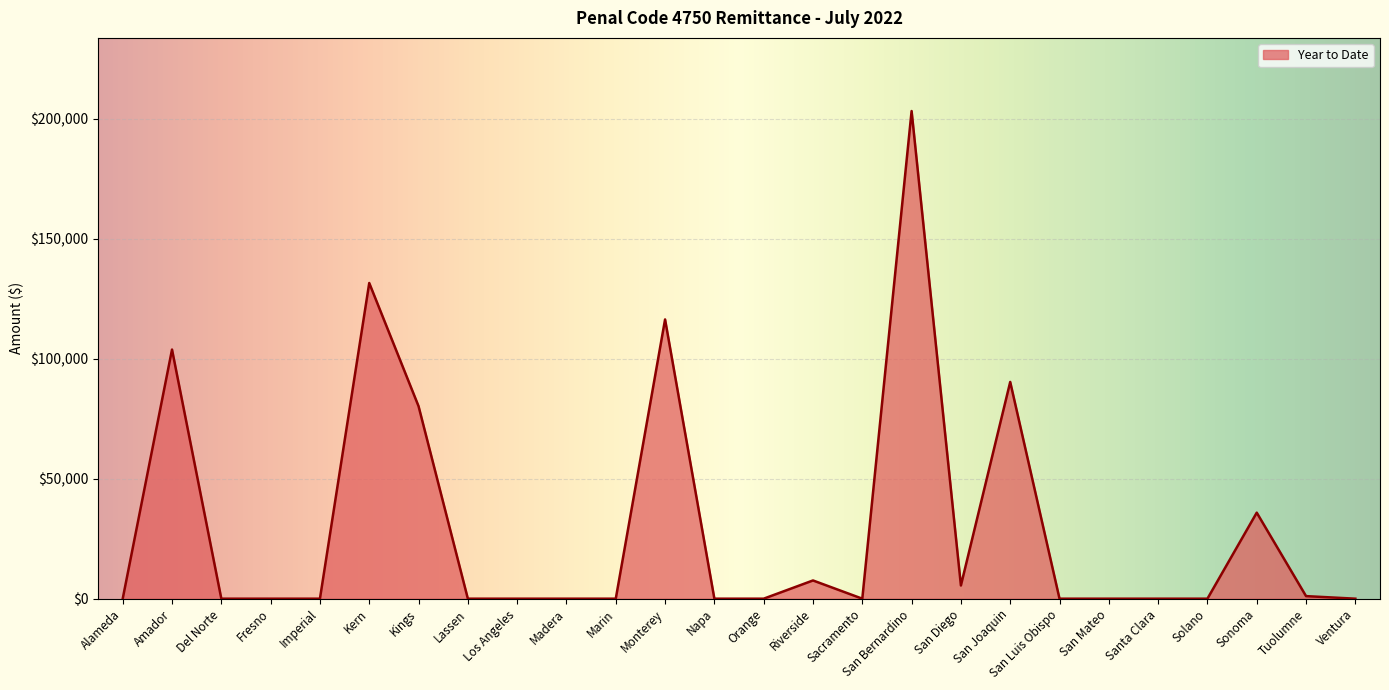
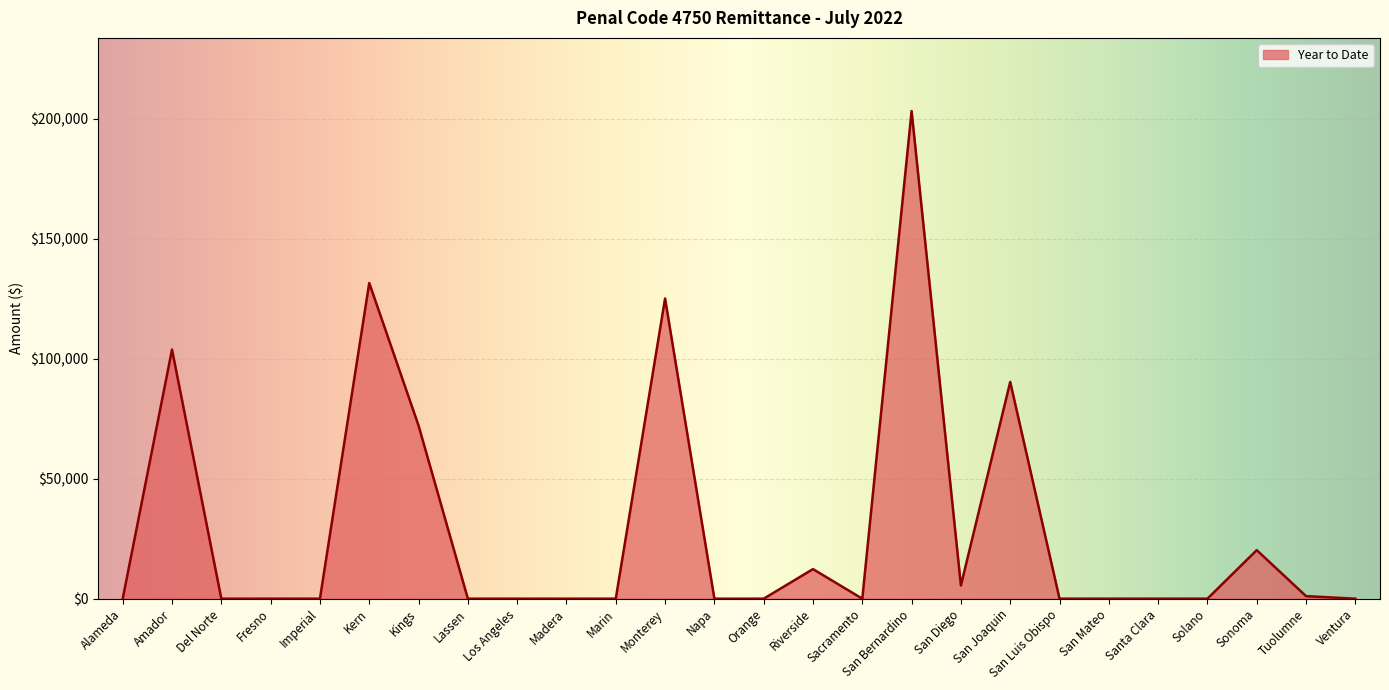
  {
    "Alameda": "$0",
    "Amador": "$104,000",
    "Del Norte": "$0",
    "Fresno": "$0",
    "Imperial": "$0",
    "Kern": "$132,000",
-   "Kings": "$80,000",
+   "Kings": "$72,000",
    "Lassen": "$0",
    "Los Angeles": "$0",
    "Madera": "$0",
    "Marin": "$0",
-   "Monterey": "$116,000",
+   "Monterey": "$125,000",
    "Napa": "$0",
    "Orange": "$0",
-   "Riverside": "$8,000",
+   "Riverside": "$12,000",
    "Sacramento": "$0",
    "San Bernardino": "$203,000",
    "San Diego": "$6,000",
    "San Joaquin": "$90,000",
    "San Luis Obispo": "$0",
    "San Mateo": "$0",
    "Santa Clara": "$0",
    "Solano": "$0",
-   "Sonoma": "$36,000",
+   "Sonoma": "$20,000",
    "Tuolumne": "$1,000",
    "Ventura": "$0"
  }
